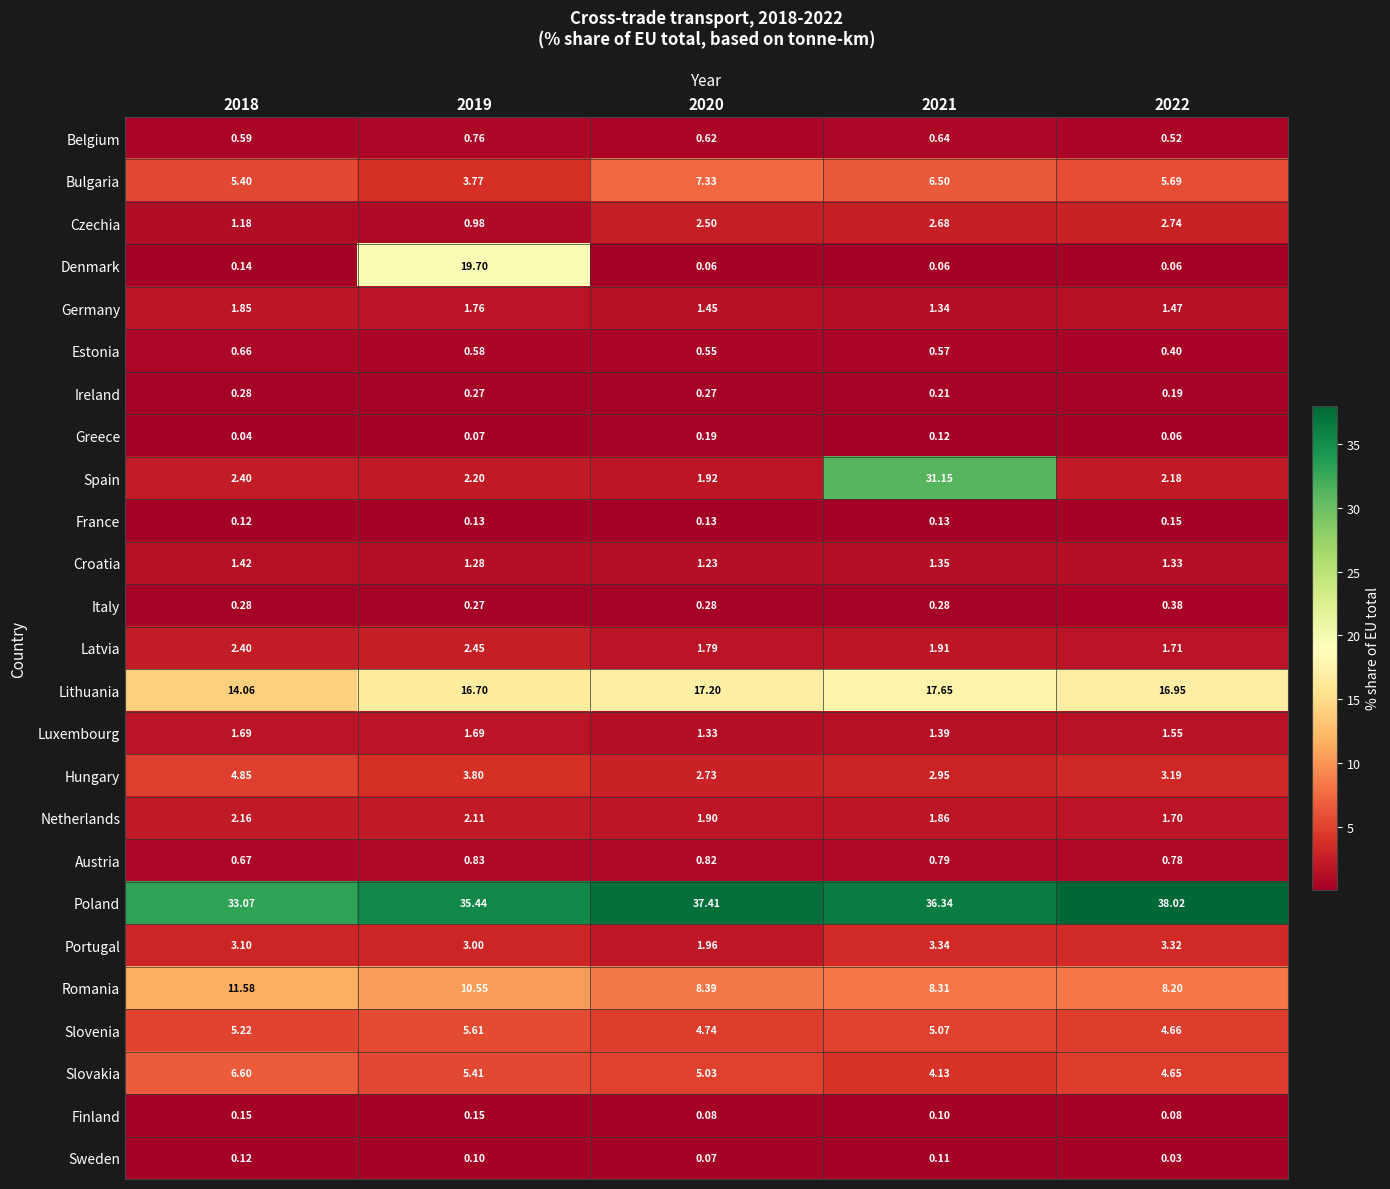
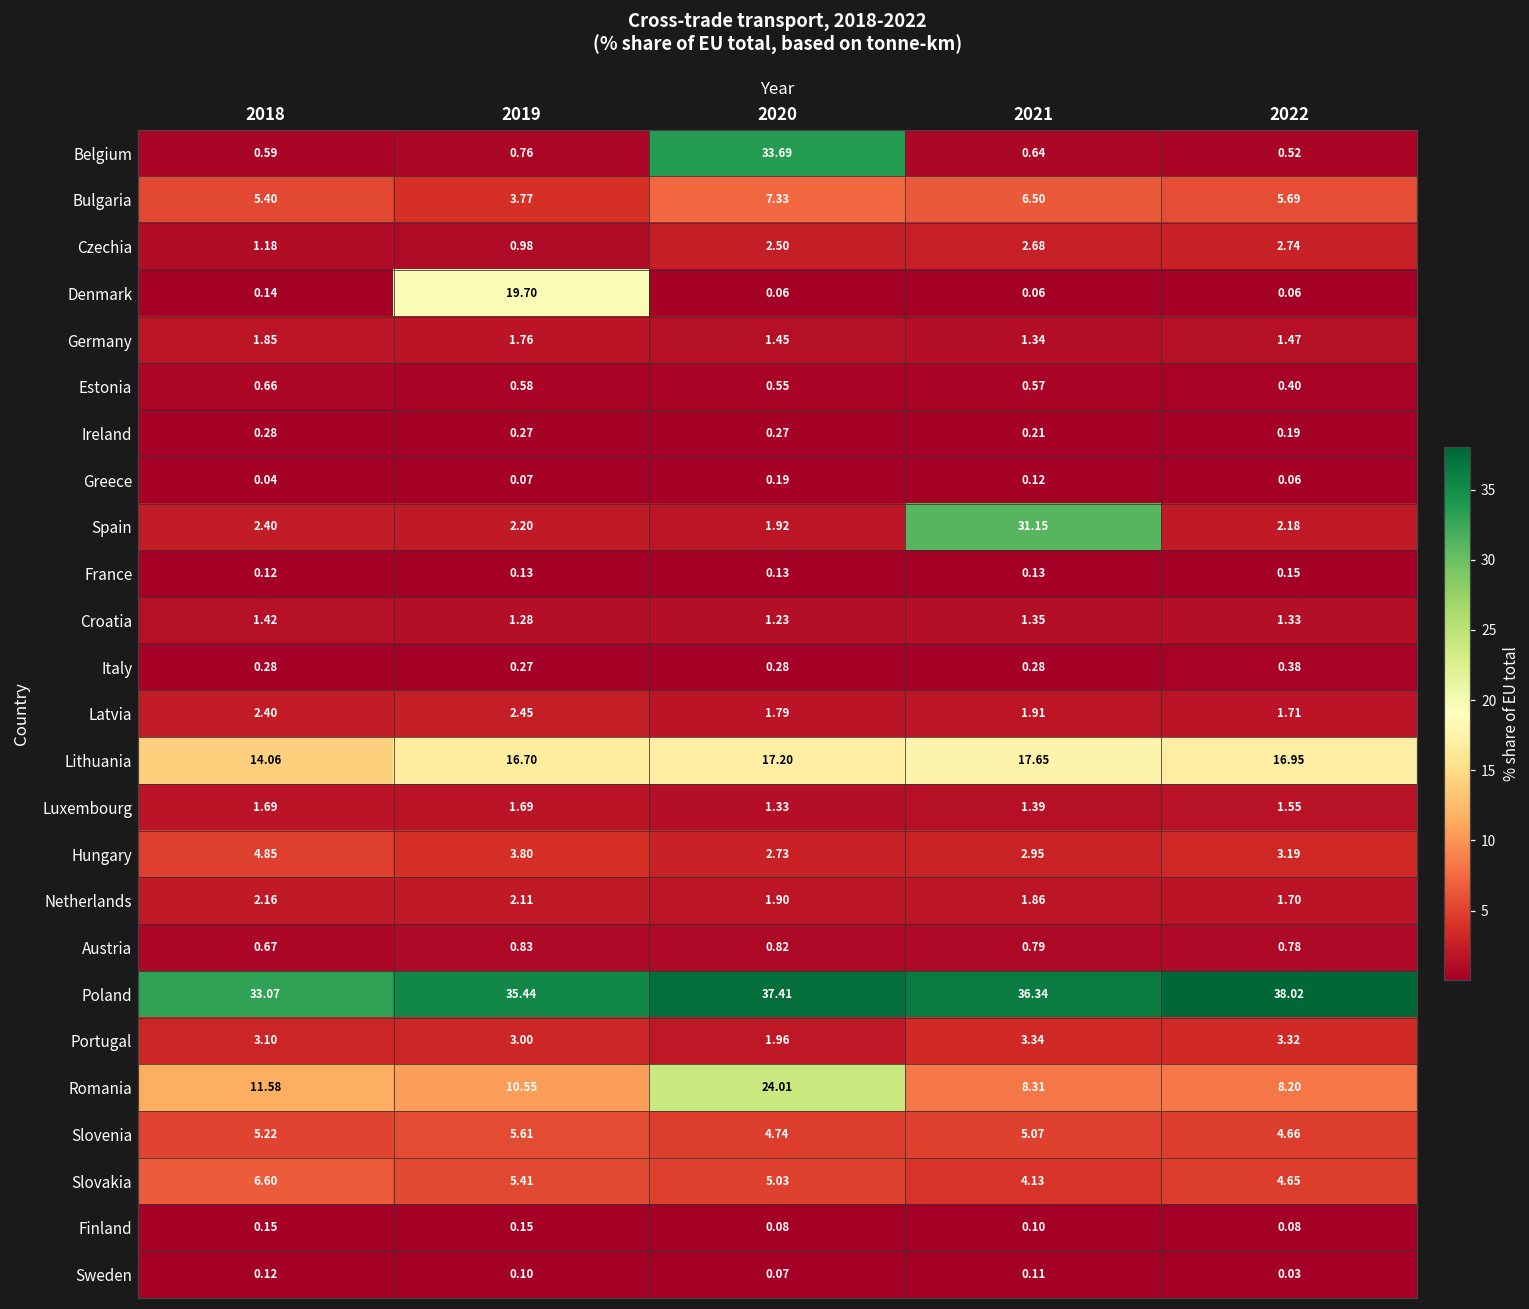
  {
    "Belgium": {
      "2018": 0.59,
      "2019": 0.76,
-     "2020": 0.62,
+     "2020": 33.69,
      "2021": 0.64,
      "2022": 0.52
    },
    "Bulgaria": {
      "2018": 5.40,
      "2019": 3.77,
      "2020": 7.33,
      "2021": 6.50,
      "2022": 5.69
    },
    "Czechia": {
      "2018": 1.18,
      "2019": 0.98,
      "2020": 2.50,
      "2021": 2.68,
      "2022": 2.74
    },
    "Denmark": {
      "2018": 0.14,
      "2019": 19.70,
      "2020": 0.06,
      "2021": 0.06,
      "2022": 0.06
    },
    "Germany": {
      "2018": 1.85,
      "2019": 1.76,
      "2020": 1.45,
      "2021": 1.34,
      "2022": 1.47
    },
    "Estonia": {
      "2018": 0.66,
      "2019": 0.58,
      "2020": 0.55,
      "2021": 0.57,
      "2022": 0.40
    },
    "Ireland": {
      "2018": 0.28,
      "2019": 0.27,
      "2020": 0.27,
      "2021": 0.21,
      "2022": 0.19
    },
    "Greece": {
      "2018": 0.04,
      "2019": 0.07,
      "2020": 0.19,
      "2021": 0.12,
      "2022": 0.06
    },
    "Spain": {
      "2018": 2.40,
      "2019": 2.20,
      "2020": 1.92,
      "2021": 31.15,
      "2022": 2.18
    },
    "France": {
      "2018": 0.12,
      "2019": 0.13,
      "2020": 0.13,
      "2021": 0.13,
      "2022": 0.15
    },
    "Croatia": {
      "2018": 1.42,
      "2019": 1.28,
      "2020": 1.23,
      "2021": 1.35,
      "2022": 1.33
    },
    "Italy": {
      "2018": 0.28,
      "2019": 0.27,
      "2020": 0.28,
      "2021": 0.28,
      "2022": 0.38
    },
    "Latvia": {
      "2018": 2.40,
      "2019": 2.45,
      "2020": 1.79,
      "2021": 1.91,
      "2022": 1.71
    },
    "Lithuania": {
      "2018": 14.06,
      "2019": 16.70,
      "2020": 17.20,
      "2021": 17.65,
      "2022": 16.95
    },
    "Luxembourg": {
      "2018": 1.69,
      "2019": 1.69,
      "2020": 1.33,
      "2021": 1.39,
      "2022": 1.55
    },
    "Hungary": {
      "2018": 4.85,
      "2019": 3.80,
      "2020": 2.73,
      "2021": 2.95,
      "2022": 3.19
    },
    "Netherlands": {
      "2018": 2.16,
      "2019": 2.11,
      "2020": 1.90,
      "2021": 1.86,
      "2022": 1.70
    },
    "Austria": {
      "2018": 0.67,
      "2019": 0.83,
      "2020": 0.82,
      "2021": 0.79,
      "2022": 0.78
    },
    "Poland": {
      "2018": 33.07,
      "2019": 35.44,
      "2020": 37.41,
      "2021": 36.34,
      "2022": 38.02
    },
    "Portugal": {
      "2018": 3.10,
      "2019": 3.00,
      "2020": 1.96,
      "2021": 3.34,
      "2022": 3.32
    },
    "Romania": {
      "2018": 11.58,
      "2019": 10.55,
-     "2020": 8.39,
+     "2020": 24.01,
      "2021": 8.31,
      "2022": 8.20
    },
    "Slovenia": {
      "2018": 5.22,
      "2019": 5.61,
      "2020": 4.74,
      "2021": 5.07,
      "2022": 4.66
    },
    "Slovakia": {
      "2018": 6.60,
      "2019": 5.41,
      "2020": 5.03,
      "2021": 4.13,
      "2022": 4.65
    },
    "Finland": {
      "2018": 0.15,
      "2019": 0.15,
      "2020": 0.08,
      "2021": 0.10,
      "2022": 0.08
    },
    "Sweden": {
      "2018": 0.12,
      "2019": 0.10,
      "2020": 0.07,
      "2021": 0.11,
      "2022": 0.03
    }
  }
